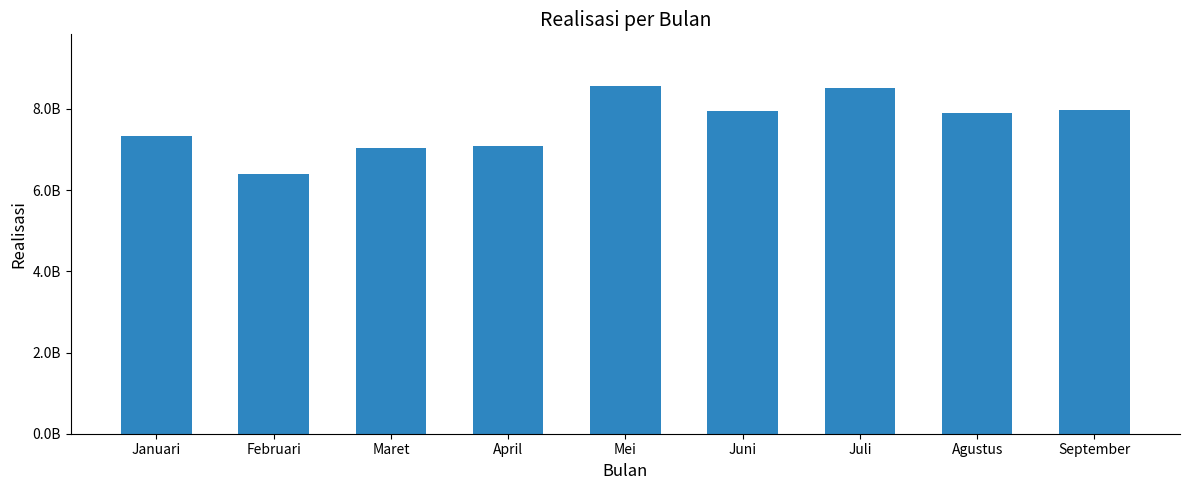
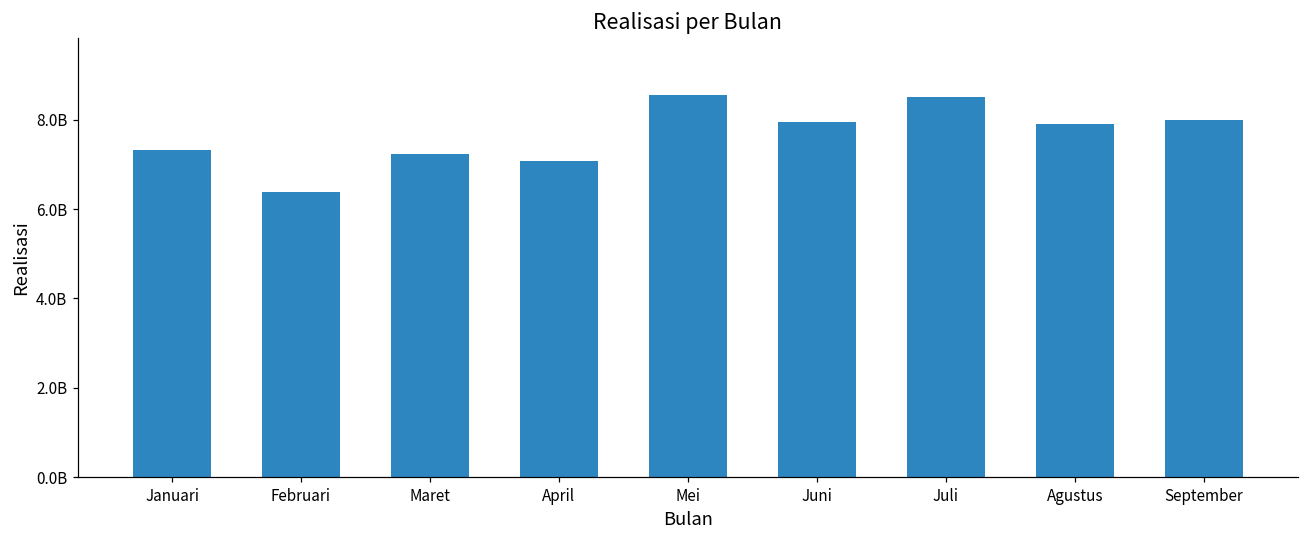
  {
    "Januari": 7300000000,
    "Februari": 6400000000,
-   "Maret": 7000000000,
+   "Maret": 7200000000,
    "April": 7100000000,
    "Mei": 8600000000,
    "Juni": 8000000000,
    "Juli": 8500000000,
    "Agustus": 7900000000,
    "September": 8000000000
  }
